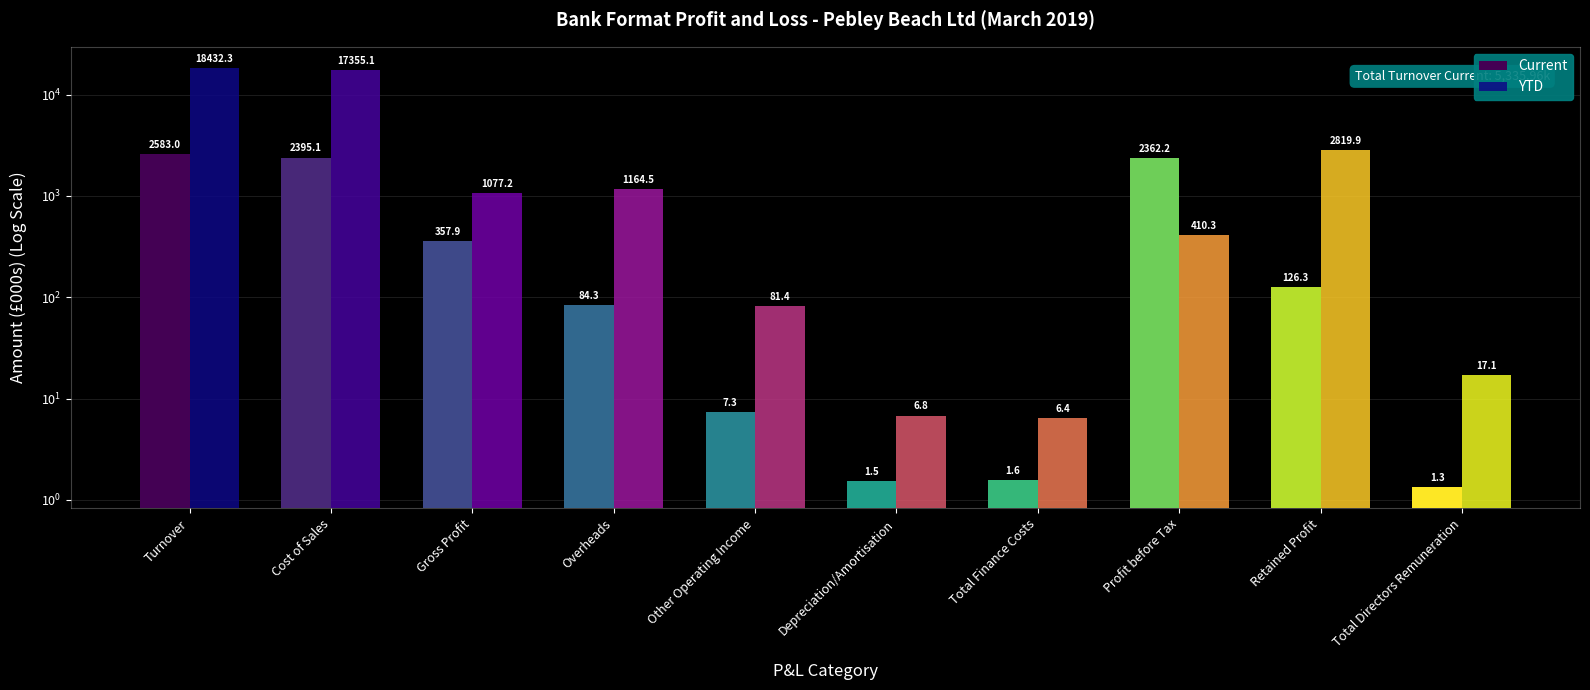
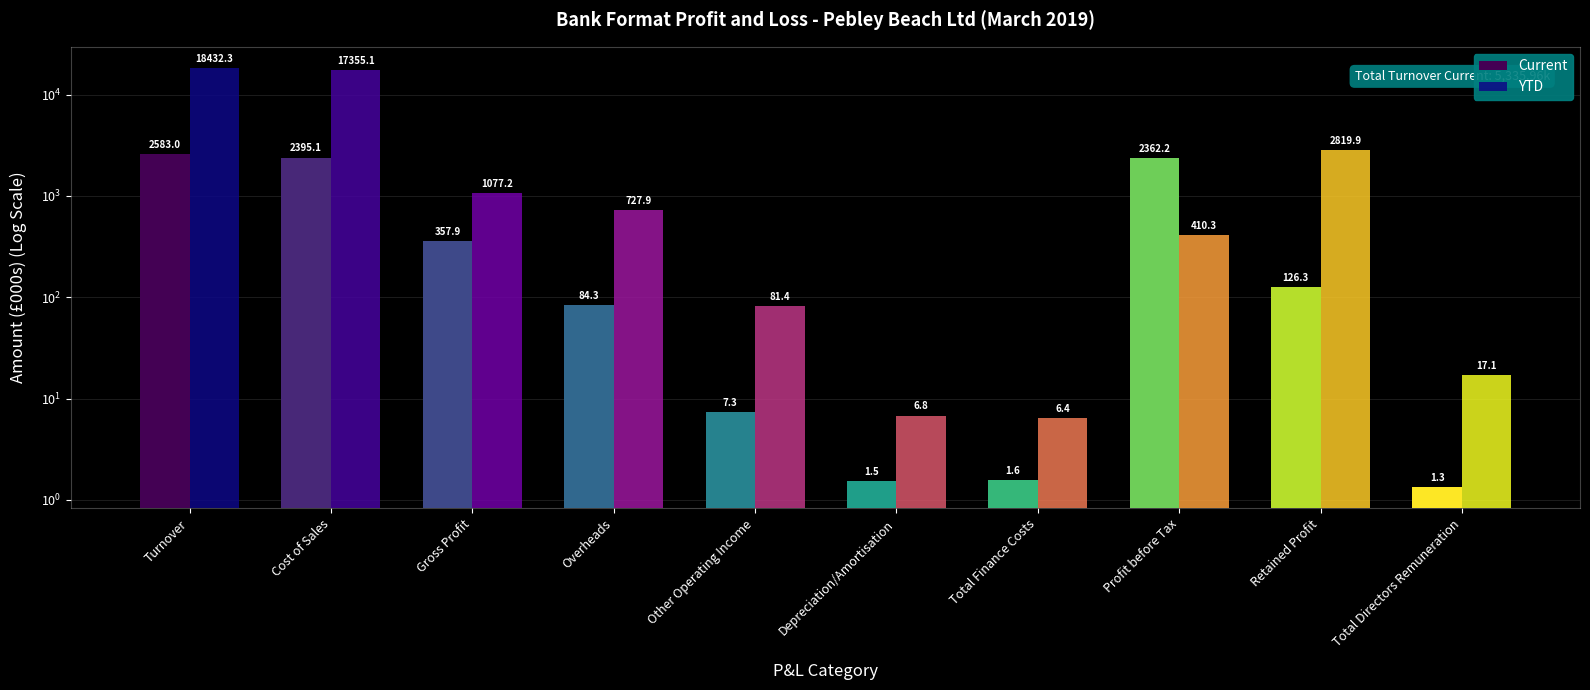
  {
    "Current": {
      "Turnover": 2583.0,
      "Cost of Sales": 2395.1,
      "Gross Profit": 357.9,
      "Overheads": 84.3,
      "Other Operating Income": 7.3,
      "Depreciation/Amortisation": 1.5,
      "Total Finance Costs": 1.6,
      "Profit before Tax": 2362.2,
      "Retained Profit": 126.3,
      "Total Directors Remuneration": 1.3
    },
    "YTD": {
      "Turnover": 18432.3,
      "Cost of Sales": 17355.1,
      "Gross Profit": 1077.2,
-     "Overheads": 1164.5,
+     "Overheads": 727.9,
      "Other Operating Income": 81.4,
      "Depreciation/Amortisation": 6.8,
      "Total Finance Costs": 6.4,
      "Profit before Tax": 410.3,
      "Retained Profit": 2819.9,
      "Total Directors Remuneration": 17.1
    }
  }
